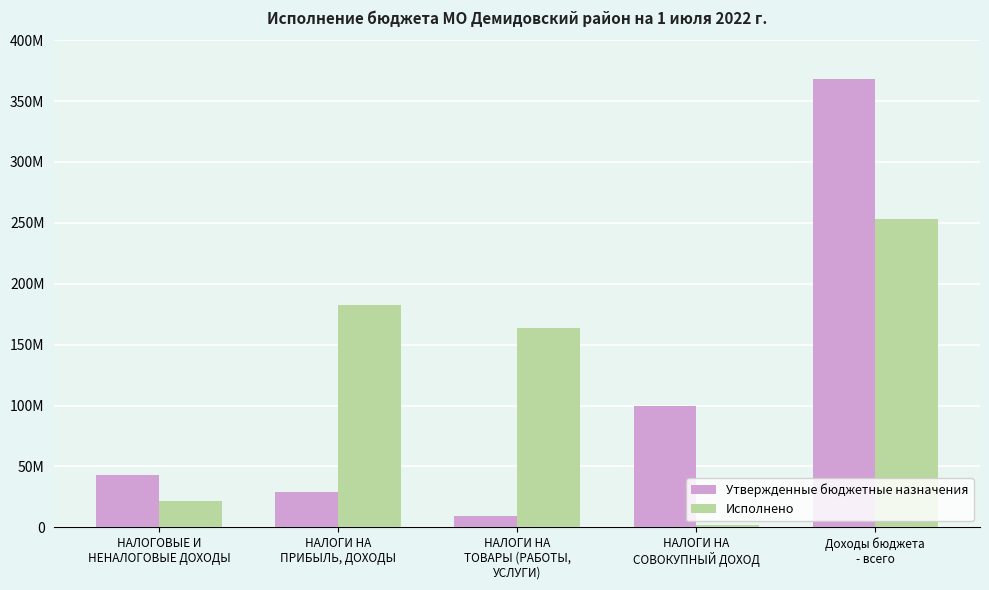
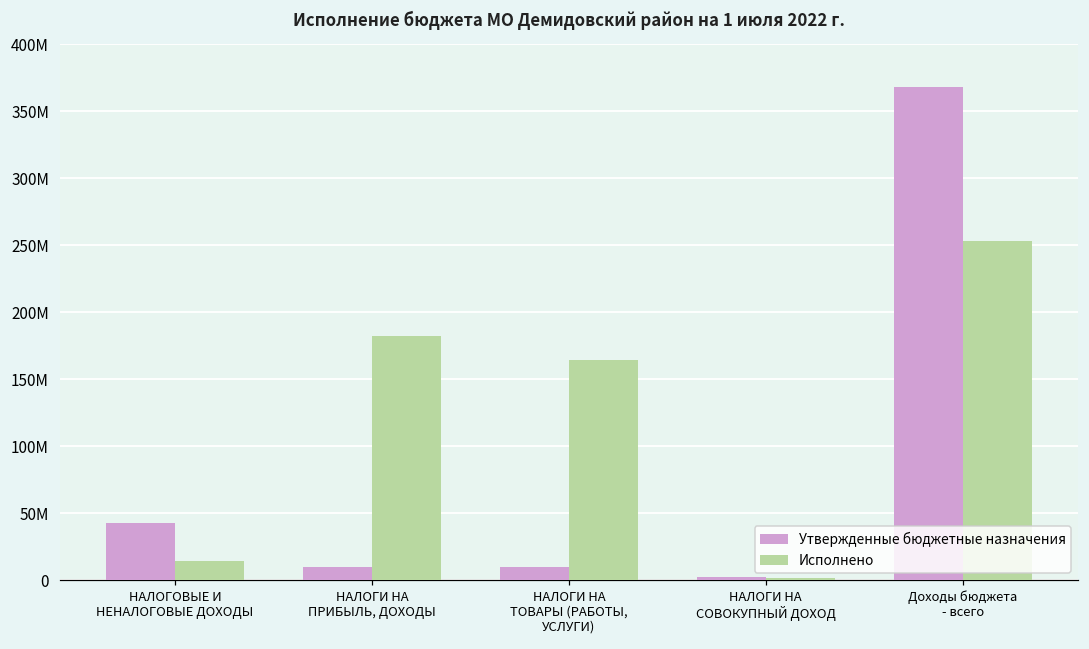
  {
    "Утвержденные бюджетные назначения": {
      "НАЛОГОВЫЕ И НЕНАЛОГОВЫЕ ДОХОДЫ": 43000000,
-     "НАЛОГИ НА ПРИБЫЛЬ, ДОХОДЫ": 29000000,
+     "НАЛОГИ НА ПРИБЫЛЬ, ДОХОДЫ": 10000000,
      "НАЛОГИ НА ТОВАРЫ (РАБОТЫ, УСЛУГИ)": 9000000,
-     "НАЛОГИ НА СОВОКУПНЫЙ ДОХОД": 100000000,
+     "НАЛОГИ НА СОВОКУПНЫЙ ДОХОД": 2000000,
      "Доходы бюджета - всего": 368000000
    },
    "Исполнено": {
-     "НАЛОГОВЫЕ И НЕНАЛОГОВЫЕ ДОХОДЫ": 22000000,
+     "НАЛОГОВЫЕ И НЕНАЛОГОВЫЕ ДОХОДЫ": 14000000,
      "НАЛОГИ НА ПРИБЫЛЬ, ДОХОДЫ": 182000000,
      "НАЛОГИ НА ТОВАРЫ (РАБОТЫ, УСЛУГИ)": 164000000,
      "Доходы бюджета - всего": 253000000
    }
  }
